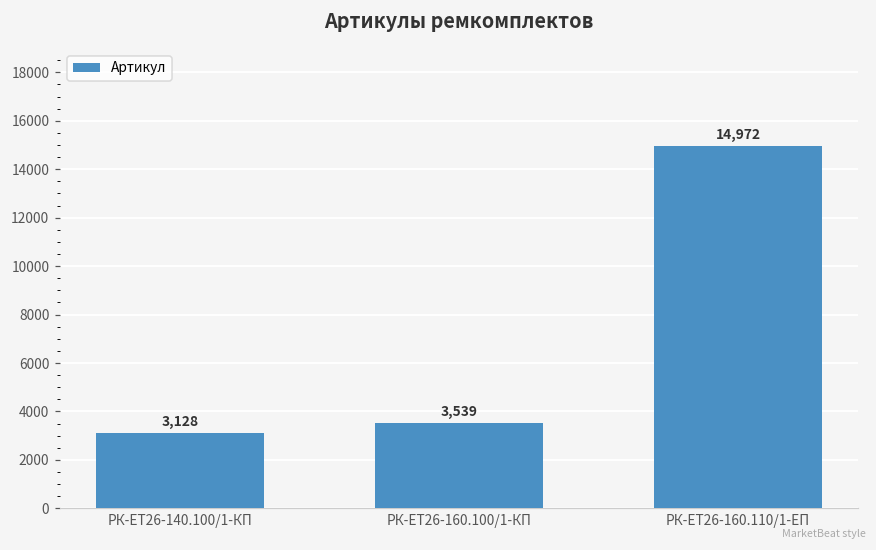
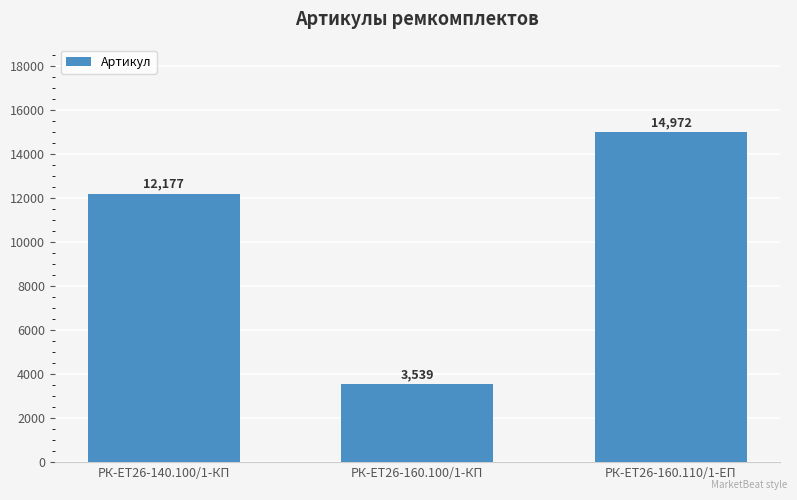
  {
-   "РК-ЕТ26-140.100/1-КП": "3,128",
+   "РК-ЕТ26-140.100/1-КП": "12,177",
    "РК-ЕТ26-160.100/1-КП": "3,539",
    "РК-ЕТ26-160.110/1-ЕП": "14,972"
  }
